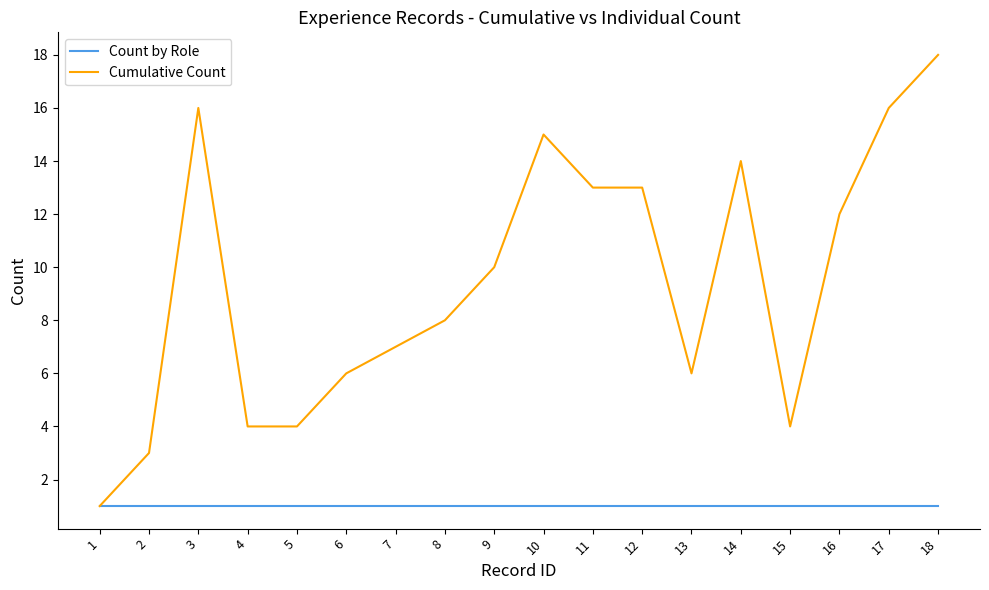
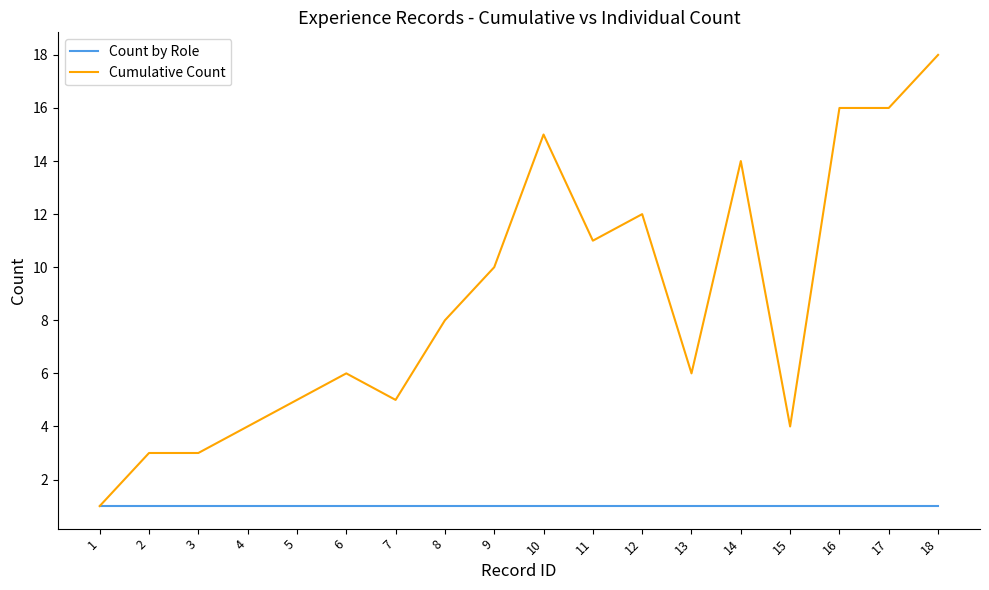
  {
    "Count by Role": {
      "2": 1,
      "3": 1,
      "4": 1,
      "5": 1,
      "6": 1,
      "7": 1,
      "8": 1,
      "9": 1,
      "10": 1,
      "11": 1,
      "12": 1,
      "13": 1,
      "14": 1,
      "15": 1,
      "16": 1,
      "17": 1,
      "18": 1
    },
    "Cumulative Count": {
      "2": 3,
-     "3": 16,
+     "3": 3,
      "4": 4,
-     "5": 4,
+     "5": 5,
      "6": 6,
-     "7": 7,
+     "7": 5,
      "8": 8,
      "9": 10,
      "10": 15,
-     "11": 13,
-     "12": 13,
+     "11": 11,
+     "12": 12,
      "13": 6,
      "14": 14,
      "15": 4,
-     "16": 12,
+     "16": 16,
      "17": 16,
      "18": 18
    }
  }
